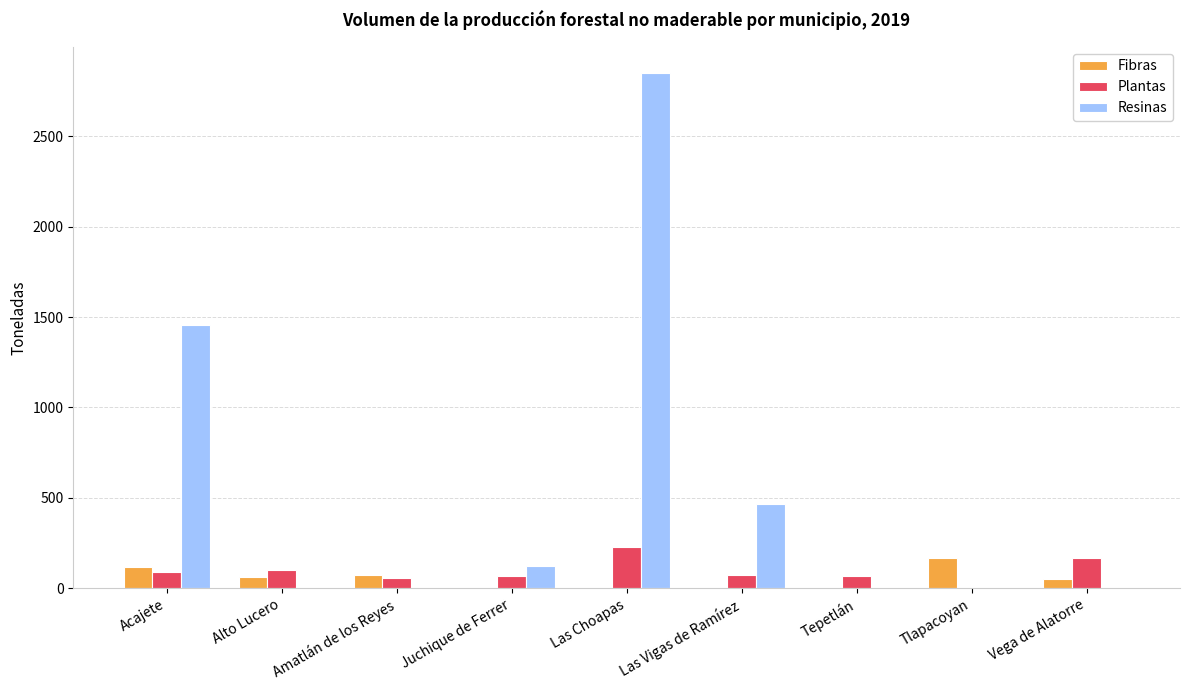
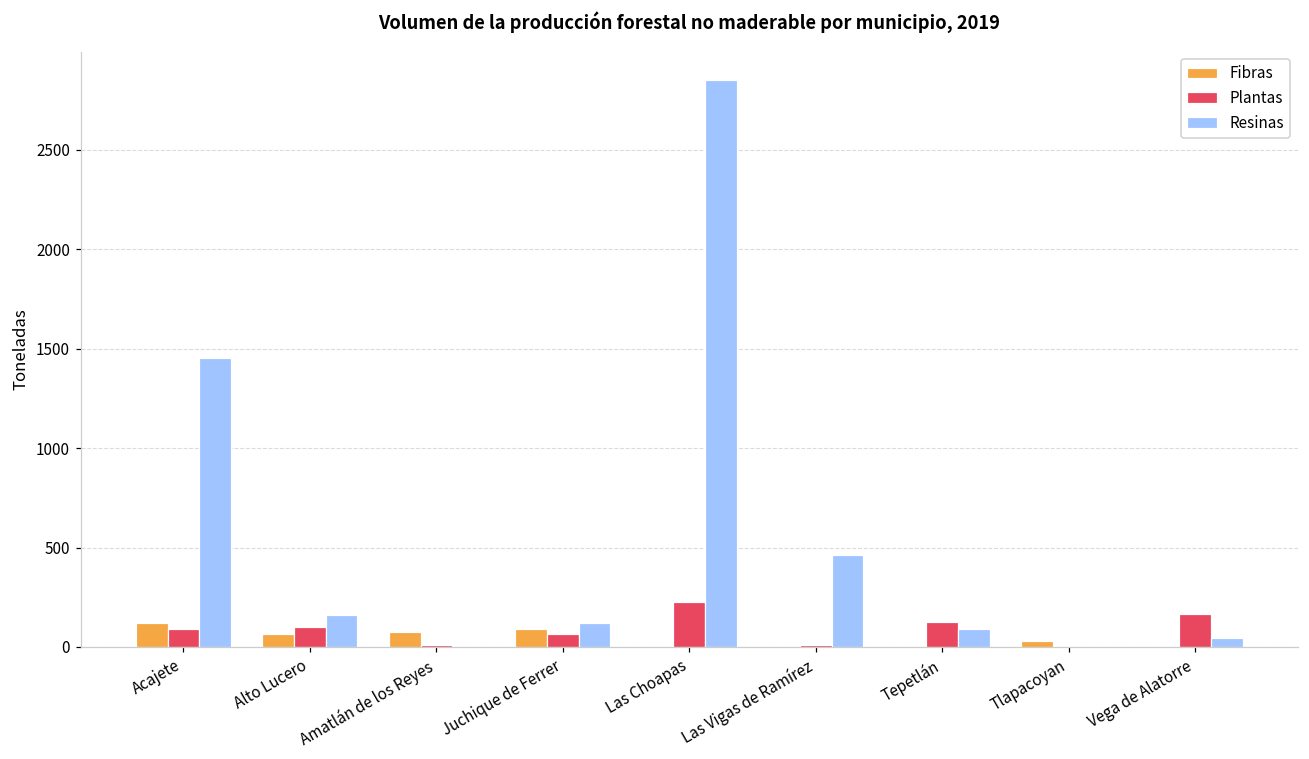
  {
    "Fibras": {
      "Acajete": 120,
      "Alto Lucero": 60,
      "Amatlán de los Reyes": 70,
-     "Juchique de Ferrer": 0,
+     "Juchique de Ferrer": 90,
      "Las Choapas": 0,
      "Las Vigas de Ramírez": 0,
      "Tepetlán": 0,
-     "Tlapacoyan": 170,
-     "Vega de Alatorre": 50
+     "Tlapacoyan": 30,
+     "Vega de Alatorre": 0
    },
    "Plantas": {
      "Acajete": 90,
      "Alto Lucero": 100,
-     "Amatlán de los Reyes": 60,
+     "Amatlán de los Reyes": 10,
      "Juchique de Ferrer": 70,
      "Las Choapas": 230,
-     "Las Vigas de Ramírez": 70,
-     "Tepetlán": 60,
+     "Las Vigas de Ramírez": 10,
+     "Tepetlán": 130,
      "Tlapacoyan": 0,
      "Vega de Alatorre": 170
    },
    "Resinas": {
      "Acajete": 1450,
-     "Alto Lucero": 0,
+     "Alto Lucero": 160,
      "Amatlán de los Reyes": 0,
      "Juchique de Ferrer": 120,
      "Las Choapas": 2850,
      "Las Vigas de Ramírez": 460,
-     "Tepetlán": 0,
+     "Tepetlán": 90,
      "Tlapacoyan": 0,
-     "Vega de Alatorre": 0
+     "Vega de Alatorre": 50
    }
  }
